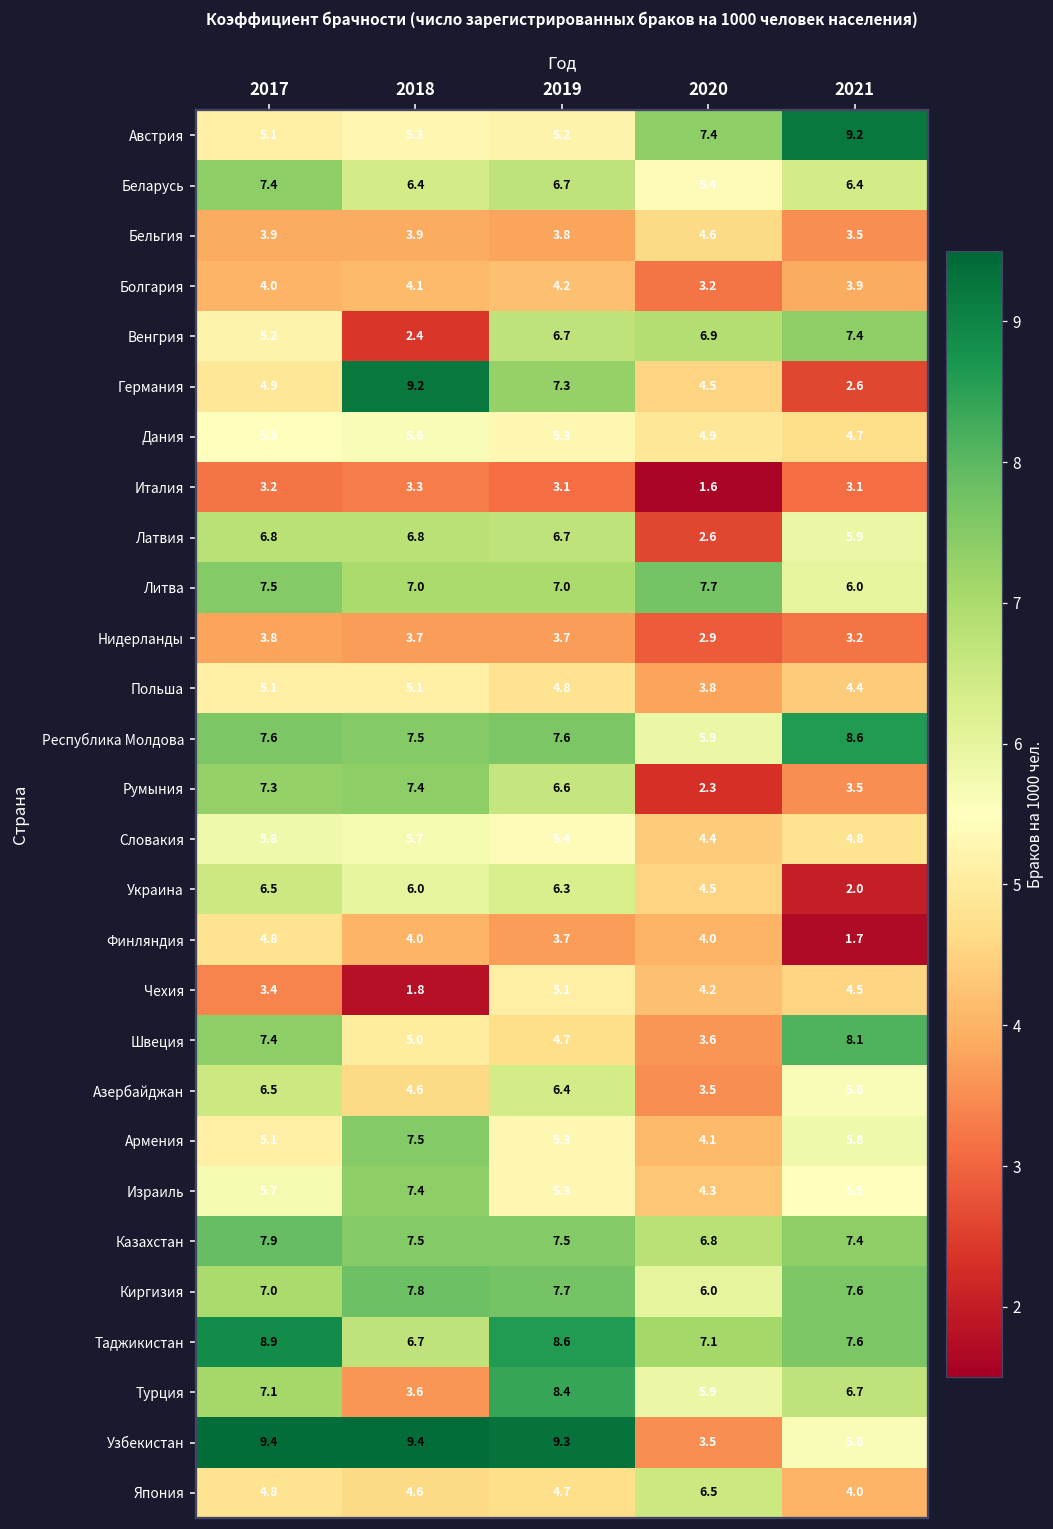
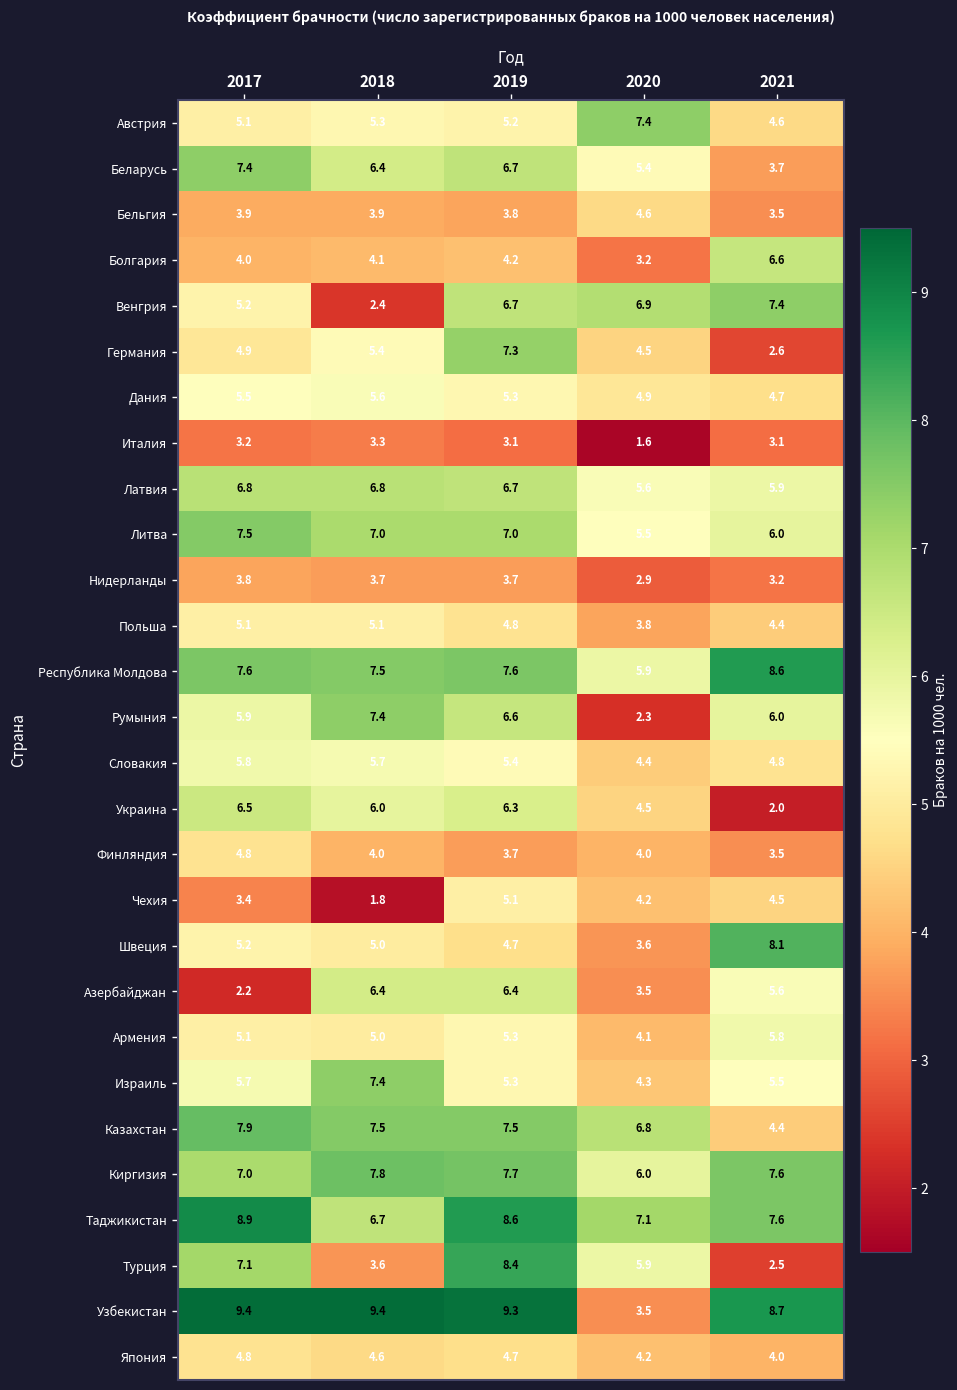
  {
    "Австрия": {
      "2017": 5.1,
      "2018": 5.3,
      "2019": 5.2,
      "2020": 7.4,
-     "2021": 9.2
+     "2021": 4.6
    },
    "Беларусь": {
      "2017": 7.4,
      "2018": 6.4,
      "2019": 6.7,
      "2020": 5.4,
-     "2021": 6.4
+     "2021": 3.7
    },
    "Бельгия": {
      "2017": 3.9,
      "2018": 3.9,
      "2019": 3.8,
      "2020": 4.6,
      "2021": 3.5
    },
    "Болгария": {
      "2017": 4.0,
      "2018": 4.1,
      "2019": 4.2,
      "2020": 3.2,
-     "2021": 3.9
+     "2021": 6.6
    },
    "Венгрия": {
      "2017": 5.2,
      "2018": 2.4,
      "2019": 6.7,
      "2020": 6.9,
      "2021": 7.4
    },
    "Германия": {
      "2017": 4.9,
-     "2018": 9.2,
+     "2018": 5.4,
      "2019": 7.3,
      "2020": 4.5,
      "2021": 2.6
    },
    "Дания": {
      "2017": 5.5,
      "2018": 5.6,
      "2019": 5.3,
      "2020": 4.9,
      "2021": 4.7
    },
    "Италия": {
      "2017": 3.2,
      "2018": 3.3,
      "2019": 3.1,
      "2020": 1.6,
      "2021": 3.1
    },
    "Латвия": {
      "2017": 6.8,
      "2018": 6.8,
      "2019": 6.7,
-     "2020": 2.6,
+     "2020": 5.6,
      "2021": 5.9
    },
    "Литва": {
      "2017": 7.5,
      "2018": 7.0,
      "2019": 7.0,
-     "2020": 7.7,
+     "2020": 5.5,
      "2021": 6.0
    },
    "Нидерланды": {
      "2017": 3.8,
      "2018": 3.7,
      "2019": 3.7,
      "2020": 2.9,
      "2021": 3.2
    },
    "Польша": {
      "2017": 5.1,
      "2018": 5.1,
      "2019": 4.8,
      "2020": 3.8,
      "2021": 4.4
    },
    "Республика Молдова": {
      "2017": 7.6,
      "2018": 7.5,
      "2019": 7.6,
      "2020": 5.9,
      "2021": 8.6
    },
    "Румыния": {
-     "2017": 7.3,
+     "2017": 5.9,
      "2018": 7.4,
      "2019": 6.6,
      "2020": 2.3,
-     "2021": 3.5
+     "2021": 6.0
    },
    "Словакия": {
      "2017": 5.8,
      "2018": 5.7,
      "2019": 5.4,
      "2020": 4.4,
      "2021": 4.8
    },
    "Украина": {
      "2017": 6.5,
      "2018": 6.0,
      "2019": 6.3,
      "2020": 4.5,
      "2021": 2.0
    },
    "Финляндия": {
      "2017": 4.8,
      "2018": 4.0,
      "2019": 3.7,
      "2020": 4.0,
-     "2021": 1.7
+     "2021": 3.5
    },
    "Чехия": {
      "2017": 3.4,
      "2018": 1.8,
      "2019": 5.1,
      "2020": 4.2,
      "2021": 4.5
    },
    "Швеция": {
-     "2017": 7.4,
+     "2017": 5.2,
      "2018": 5.0,
      "2019": 4.7,
      "2020": 3.6,
      "2021": 8.1
    },
    "Азербайджан": {
-     "2017": 6.5,
-     "2018": 4.6,
+     "2017": 2.2,
+     "2018": 6.4,
      "2019": 6.4,
      "2020": 3.5,
      "2021": 5.6
    },
    "Армения": {
      "2017": 5.1,
-     "2018": 7.5,
+     "2018": 5.0,
      "2019": 5.3,
      "2020": 4.1,
      "2021": 5.8
    },
    "Израиль": {
      "2017": 5.7,
      "2018": 7.4,
      "2019": 5.3,
      "2020": 4.3,
      "2021": 5.5
    },
    "Казахстан": {
      "2017": 7.9,
      "2018": 7.5,
      "2019": 7.5,
      "2020": 6.8,
-     "2021": 7.4
+     "2021": 4.4
    },
    "Киргизия": {
      "2017": 7.0,
      "2018": 7.8,
      "2019": 7.7,
      "2020": 6.0,
      "2021": 7.6
    },
    "Таджикистан": {
      "2017": 8.9,
      "2018": 6.7,
      "2019": 8.6,
      "2020": 7.1,
      "2021": 7.6
    },
    "Турция": {
      "2017": 7.1,
      "2018": 3.6,
      "2019": 8.4,
      "2020": 5.9,
-     "2021": 6.7
+     "2021": 2.5
    },
    "Узбекистан": {
      "2017": 9.4,
      "2018": 9.4,
      "2019": 9.3,
      "2020": 3.5,
-     "2021": 5.6
+     "2021": 8.7
    },
    "Япония": {
      "2017": 4.8,
      "2018": 4.6,
      "2019": 4.7,
-     "2020": 6.5,
+     "2020": 4.2,
      "2021": 4.0
    }
  }
